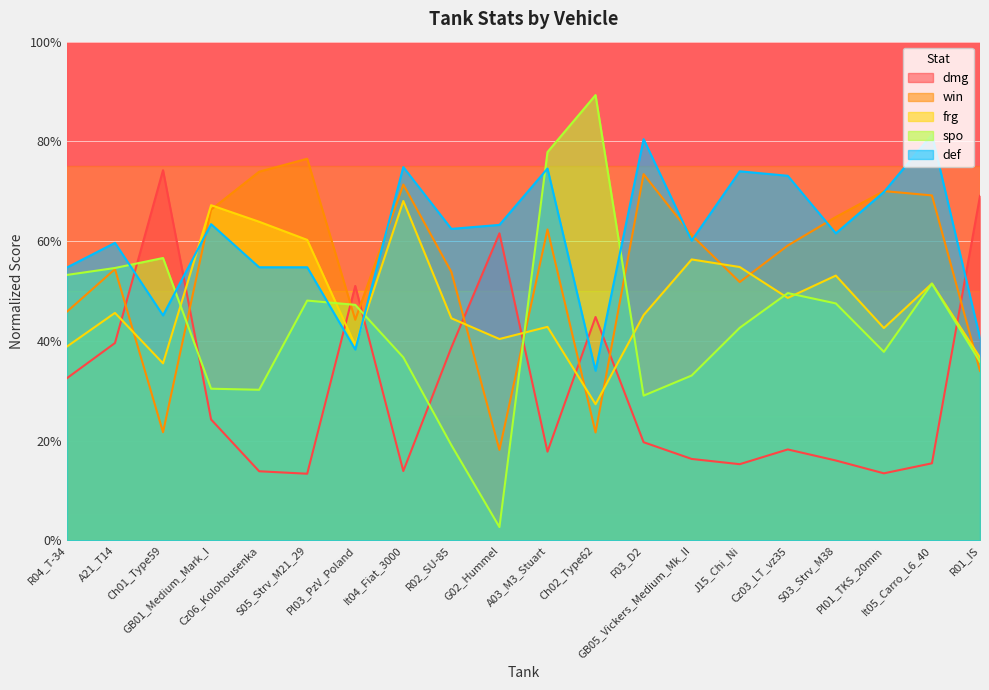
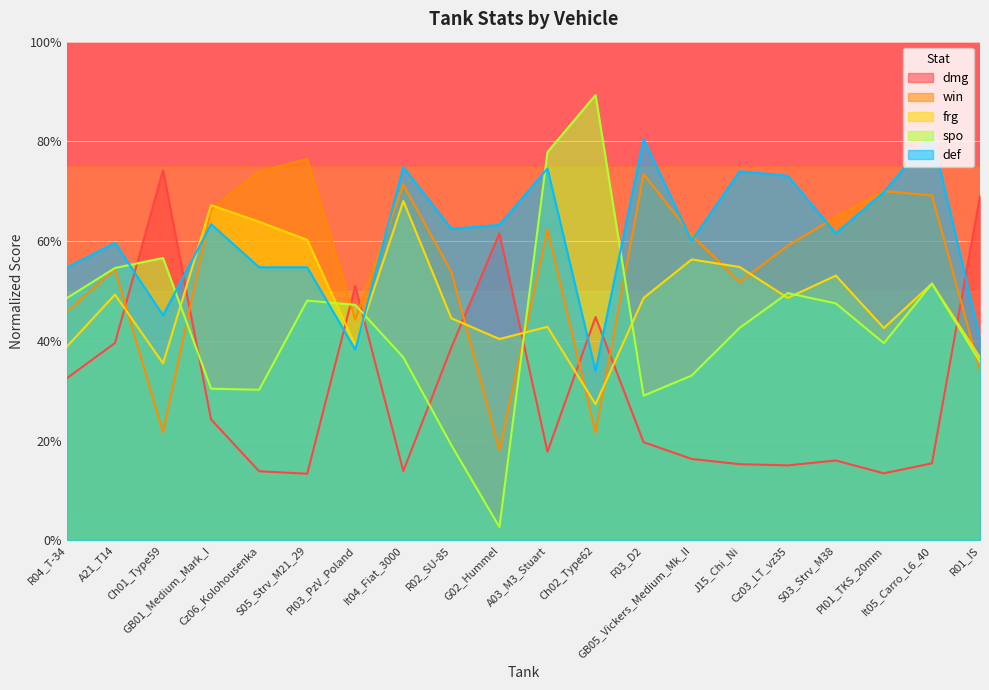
  {
    "dmg": {
      "R04_T-34": "32%",
      "A21_T14": "40%",
      "Ch01_Type59": "74%",
      "GB01_Medium_Mark_I": "24%",
      "Cz06_Kolohousenka": "14%",
      "S05_Strv_M21_29": "13%",
      "Pl03_PzV_Poland": "51%",
      "It04_Fiat_3000": "14%",
      "R02_SU-85": "39%",
      "G02_Hummel": "62%",
      "A03_M3_Stuart": "18%",
      "Ch02_Type62": "45%",
      "F03_D2": "20%",
      "GB05_Vickers_Medium_Mk_II": "16%",
      "J15_Chi_Ni": "15%",
-     "Cz03_LT_vz35": "18%",
+     "Cz03_LT_vz35": "15%",
      "S03_Strv_M38": "16%",
      "Pl01_TKS_20mm": "13%",
      "It05_Carro_L6_40": "15%",
      "R01_IS": "69%"
    },
    "win": {
      "R04_T-34": "46%",
      "Ch01_Type59": "22%",
      "GB01_Medium_Mark_I": "66%",
      "Cz06_Kolohousenka": "74%",
      "S05_Strv_M21_29": "77%",
      "Pl03_PzV_Poland": "44%",
      "It04_Fiat_3000": "71%",
      "R02_SU-85": "54%",
      "G02_Hummel": "18%",
      "A03_M3_Stuart": "62%",
      "Ch02_Type62": "22%",
      "F03_D2": "73%",
      "GB05_Vickers_Medium_Mk_II": "61%",
      "J15_Chi_Ni": "52%",
      "Cz03_LT_vz35": "59%",
      "S03_Strv_M38": "65%",
      "It05_Carro_L6_40": "69%",
      "R01_IS": "34%"
    },
    "frg": {
      "R04_T-34": "39%",
-     "A21_T14": "46%",
+     "A21_T14": "49%",
      "Ch01_Type59": "35%",
      "GB01_Medium_Mark_I": "67%",
      "Cz06_Kolohousenka": "64%",
      "S05_Strv_M21_29": "60%",
      "Pl03_PzV_Poland": "39%",
      "It04_Fiat_3000": "68%",
      "R02_SU-85": "45%",
      "G02_Hummel": "40%",
      "A03_M3_Stuart": "43%",
      "Ch02_Type62": "27%",
-     "F03_D2": "45%",
+     "F03_D2": "49%",
      "GB05_Vickers_Medium_Mk_II": "56%",
      "J15_Chi_Ni": "55%",
      "Cz03_LT_vz35": "49%",
      "S03_Strv_M38": "53%",
      "Pl01_TKS_20mm": "43%",
      "R01_IS": "37%"
    },
    "spo": {
-     "R04_T-34": "53%",
+     "R04_T-34": "49%",
      "Ch01_Type59": "57%",
      "GB01_Medium_Mark_I": "30%",
      "Cz06_Kolohousenka": "30%",
      "S05_Strv_M21_29": "48%",
      "Pl03_PzV_Poland": "47%",
      "It04_Fiat_3000": "37%",
      "R02_SU-85": "19%",
      "G02_Hummel": "3%",
      "A03_M3_Stuart": "78%",
      "Ch02_Type62": "89%",
      "F03_D2": "29%",
      "GB05_Vickers_Medium_Mk_II": "33%",
      "J15_Chi_Ni": "43%",
      "Cz03_LT_vz35": "50%",
      "S03_Strv_M38": "48%",
-     "Pl01_TKS_20mm": "38%",
+     "Pl01_TKS_20mm": "40%",
      "R01_IS": "36%"
    },
    "def": {
      "R04_T-34": "55%",
      "A21_T14": "60%",
      "Ch01_Type59": "45%",
      "GB01_Medium_Mark_I": "63%",
      "Cz06_Kolohousenka": "55%",
      "S05_Strv_M21_29": "55%",
      "Pl03_PzV_Poland": "38%",
      "It04_Fiat_3000": "75%",
      "R02_SU-85": "62%",
      "G02_Hummel": "63%",
      "A03_M3_Stuart": "75%",
      "Ch02_Type62": "34%",
      "F03_D2": "80%",
      "GB05_Vickers_Medium_Mk_II": "60%",
      "J15_Chi_Ni": "74%",
      "Cz03_LT_vz35": "73%",
      "S03_Strv_M38": "62%",
      "R01_IS": "41%"
    }
  }
